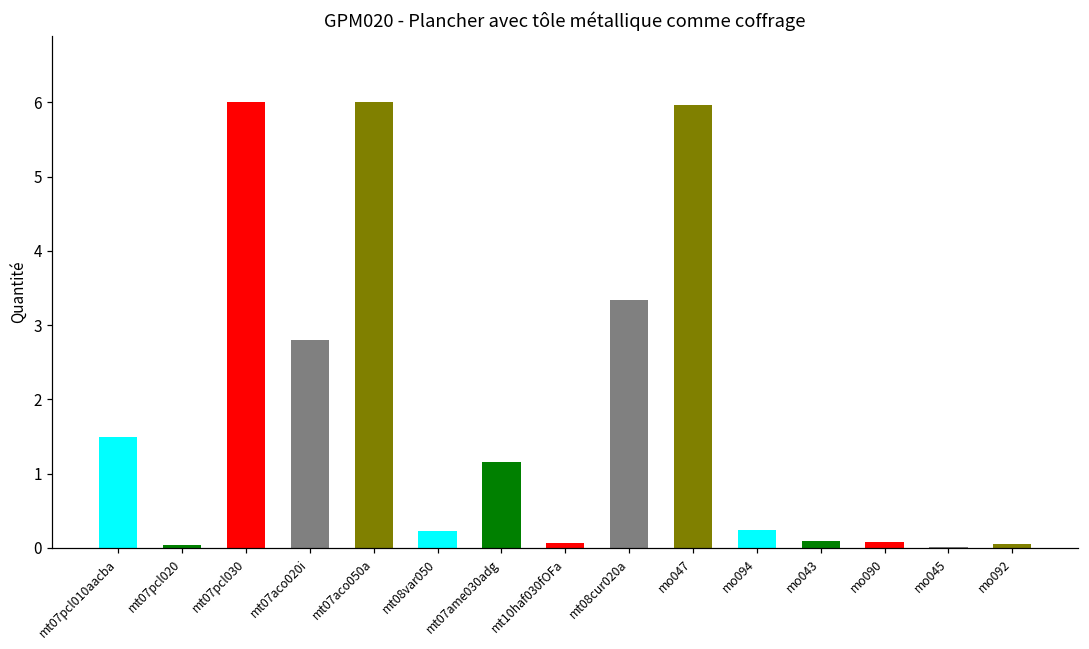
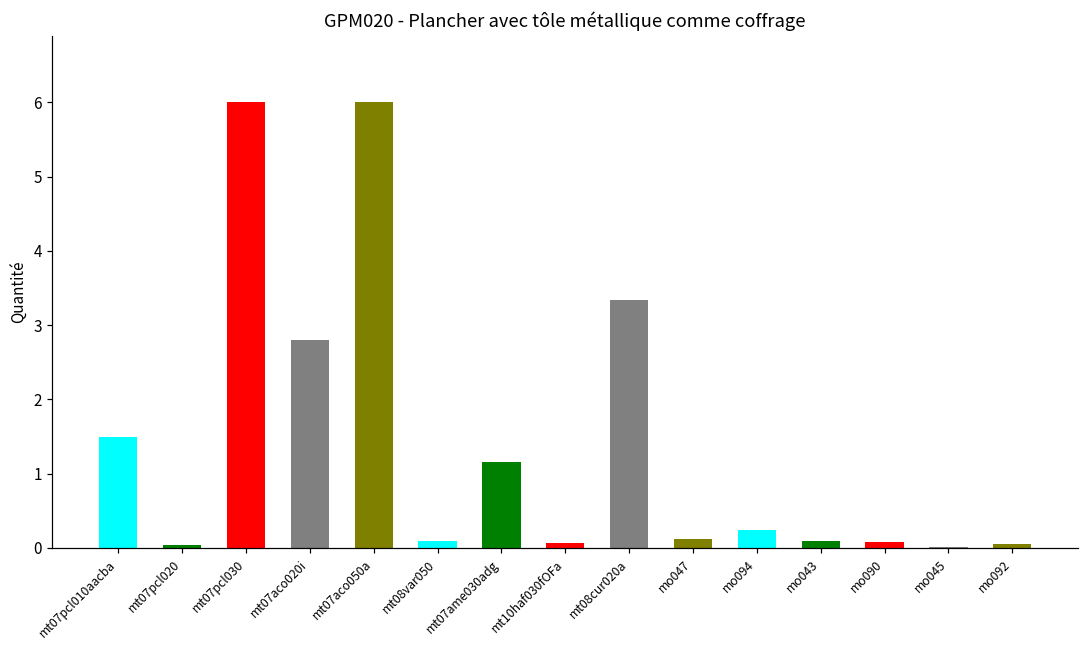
  {
    "mt07pcl010aacba": 1.5,
    "mt07pcl020": 0.0,
    "mt07pcl030": 6.0,
    "mt07aco020i": 2.8,
    "mt07aco050a": 6.0,
-   "mt08var050": 0.2,
+   "mt08var050": 0.1,
    "mt07ame030adg": 1.2,
    "mt10haf030fOFa": 0.1,
    "mt08cur020a": 3.3,
-   "mo047": 6.0,
+   "mo047": 0.1,
    "mo094": 0.2,
    "mo043": 0.1,
    "mo090": 0.1,
    "mo092": 0.1
  }
